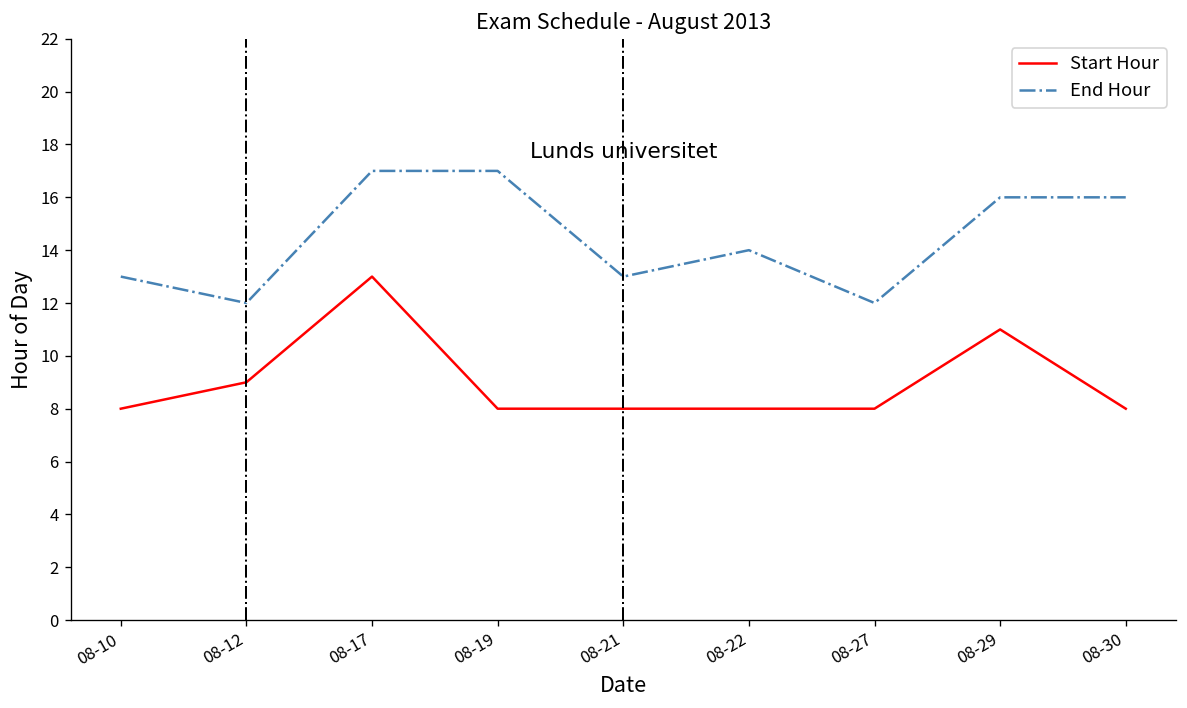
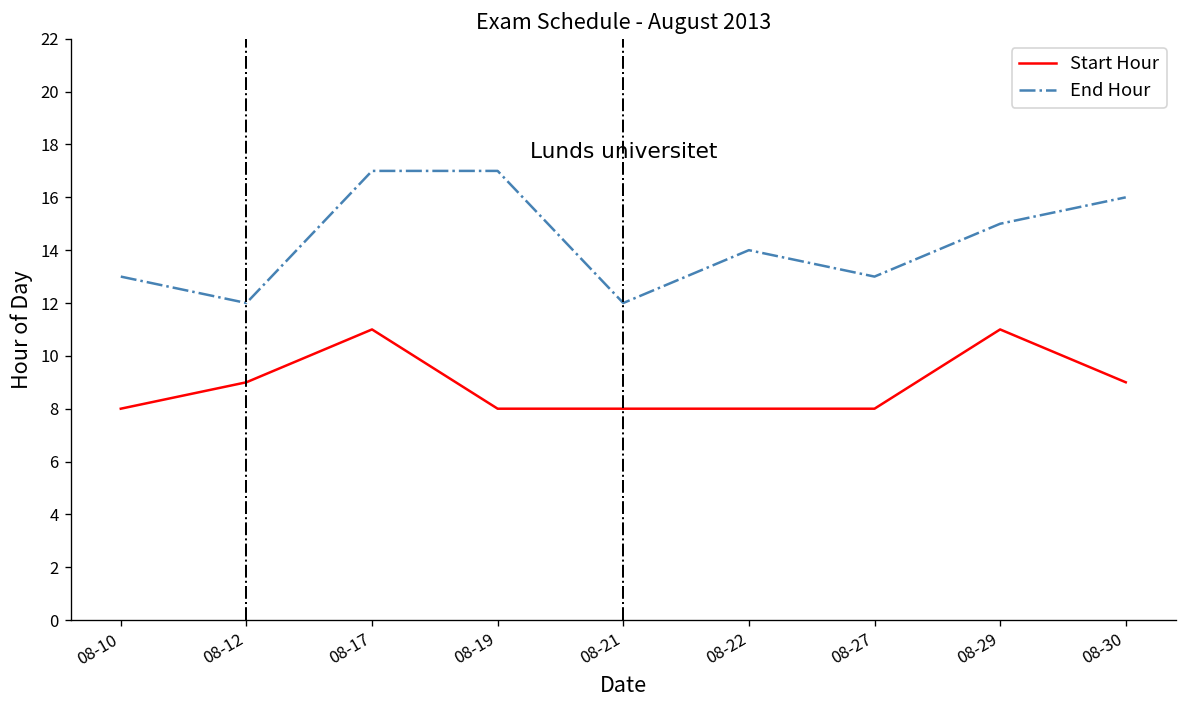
  {
    "Start Hour": {
      "08-10": 8,
      "08-12": 9,
-     "08-17": 13,
+     "08-17": 11,
      "08-19": 8,
      "08-21": 8,
      "08-22": 8,
      "08-27": 8,
      "08-29": 11,
-     "08-30": 8
+     "08-30": 9
    },
    "End Hour": {
      "08-10": 13,
      "08-12": 12,
      "08-17": 17,
      "08-19": 17,
-     "08-21": 13,
+     "08-21": 12,
      "08-22": 14,
-     "08-27": 12,
-     "08-29": 16,
+     "08-27": 13,
+     "08-29": 15,
      "08-30": 16
    }
  }
